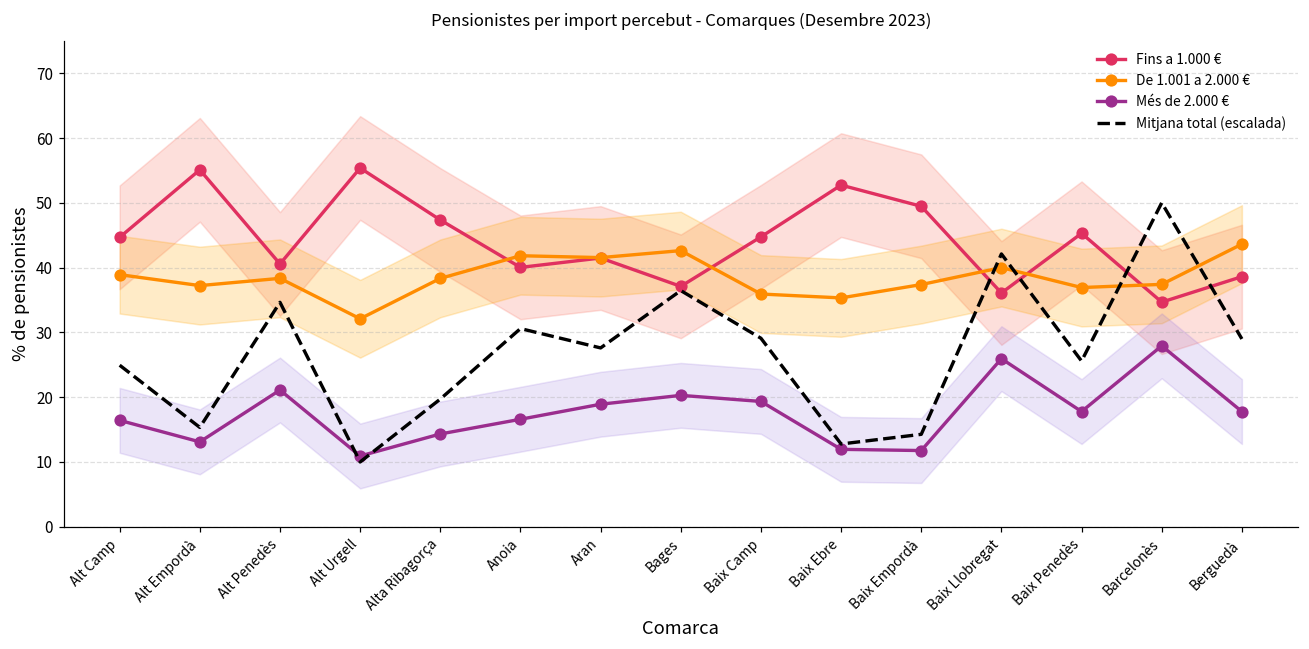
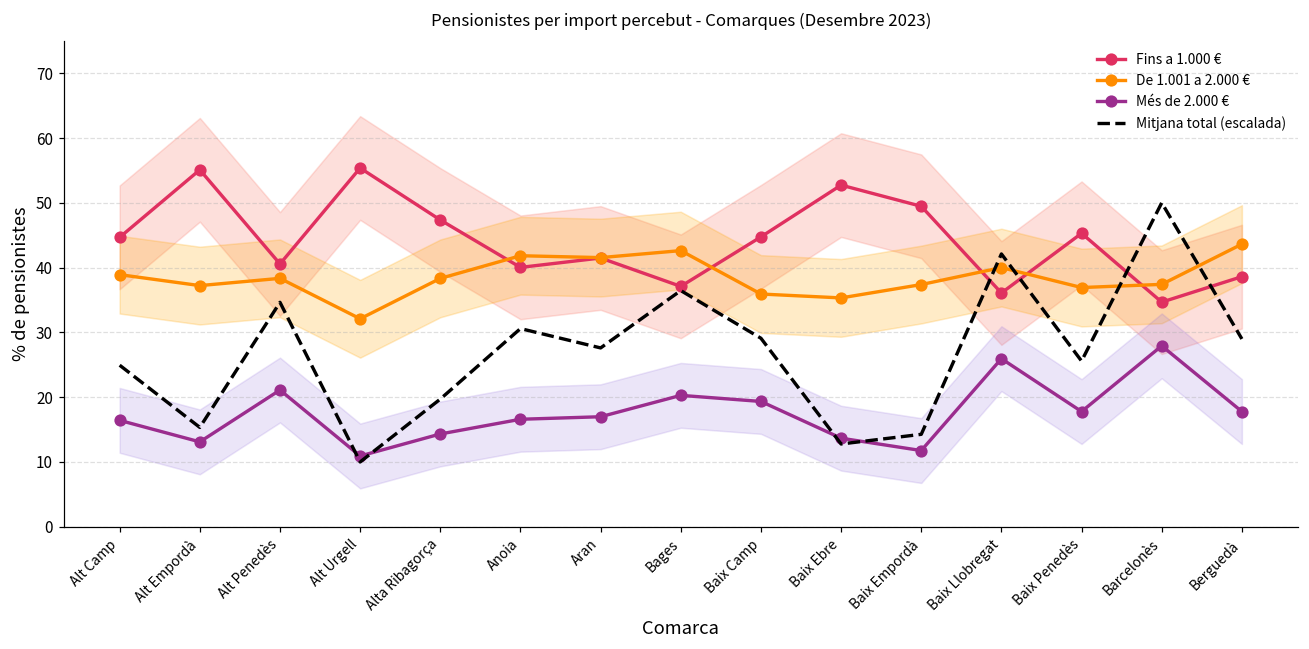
  {
    "Fins a 1.000 €": {
      "Alt Empordà": 55,
      "Alt Penedès": 41,
      "Alt Urgell": 55,
      "Alta Ribagorça": 47,
      "Anoia": 40,
      "Bages": 37,
      "Baix Camp": 45,
      "Baix Ebre": 53,
      "Baix Empordà": 49,
      "Baix Llobregat": 36,
      "Baix Penedès": 45,
      "Barcelonès": 35,
      "Berguedà": 39
    },
    "Més de 2.000 €": {
      "Alt Camp": 16,
      "Alt Empordà": 13,
      "Alt Penedès": 21,
      "Alt Urgell": 11,
      "Alta Ribagorça": 14,
      "Anoia": 17,
-     "Aran": 19,
+     "Aran": 17,
      "Bages": 20,
      "Baix Camp": 19,
-     "Baix Ebre": 12,
+     "Baix Ebre": 14,
      "Baix Empordà": 12,
      "Baix Llobregat": 26,
      "Baix Penedès": 18,
      "Barcelonès": 28,
      "Berguedà": 18
    },
    "Mitjana total (escalada)": {
      "Alt Camp": 25,
      "Alt Empordà": 15,
      "Alt Penedès": 35,
      "Alt Urgell": 10,
      "Anoia": 31,
      "Aran": 28,
      "Bages": 36,
      "Baix Camp": 29,
      "Baix Ebre": 13,
      "Baix Empordà": 14,
      "Baix Llobregat": 42,
      "Baix Penedès": 26,
      "Barcelonès": 50,
      "Berguedà": 29
    }
  }
